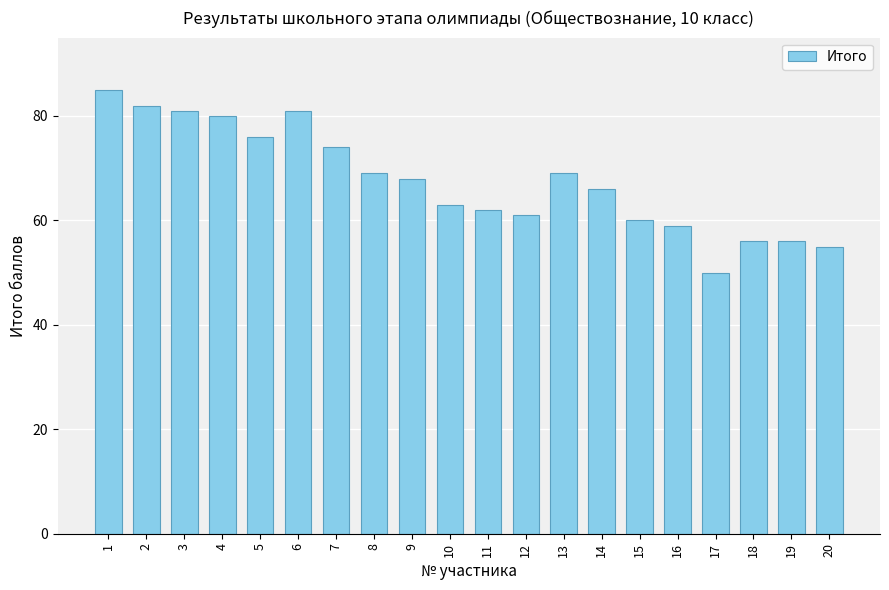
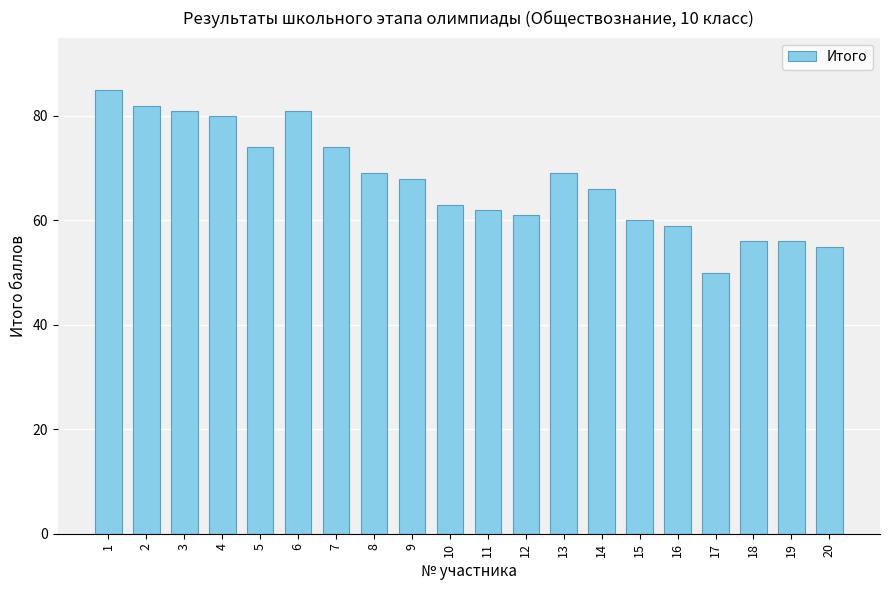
  {
    "1": 85,
    "2": 82,
    "3": 81,
    "4": 80,
-   "5": 76,
+   "5": 74,
    "6": 81,
    "7": 74,
    "8": 69,
    "9": 68,
    "10": 63,
    "11": 62,
    "12": 61,
    "13": 69,
    "14": 66,
    "15": 60,
    "16": 59,
    "17": 50,
    "18": 56,
    "19": 56,
    "20": 55
  }
